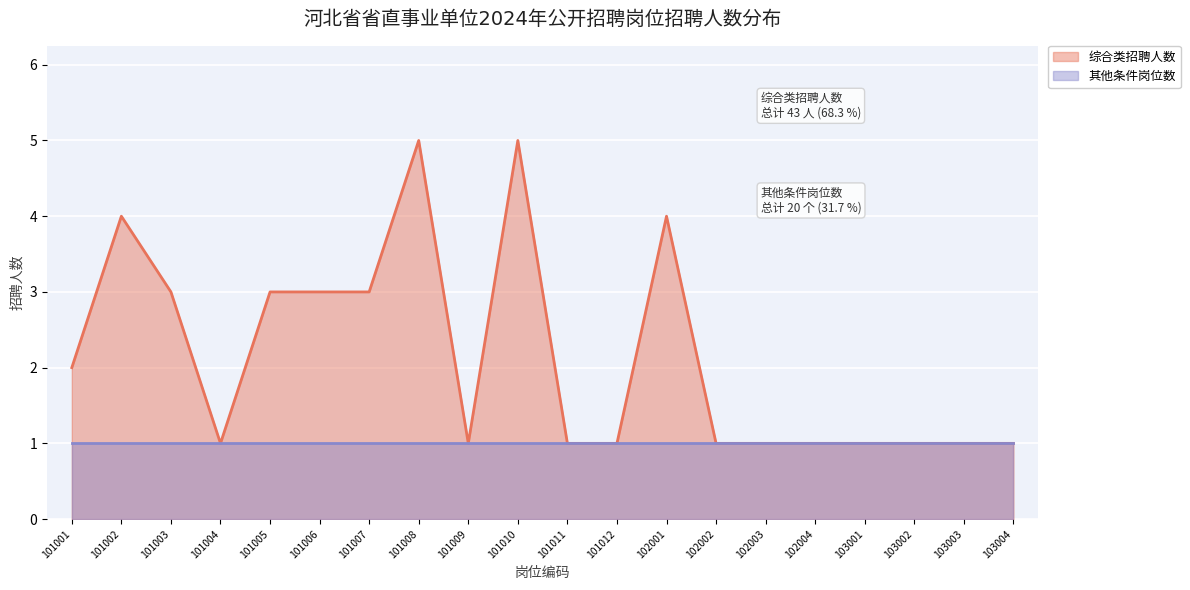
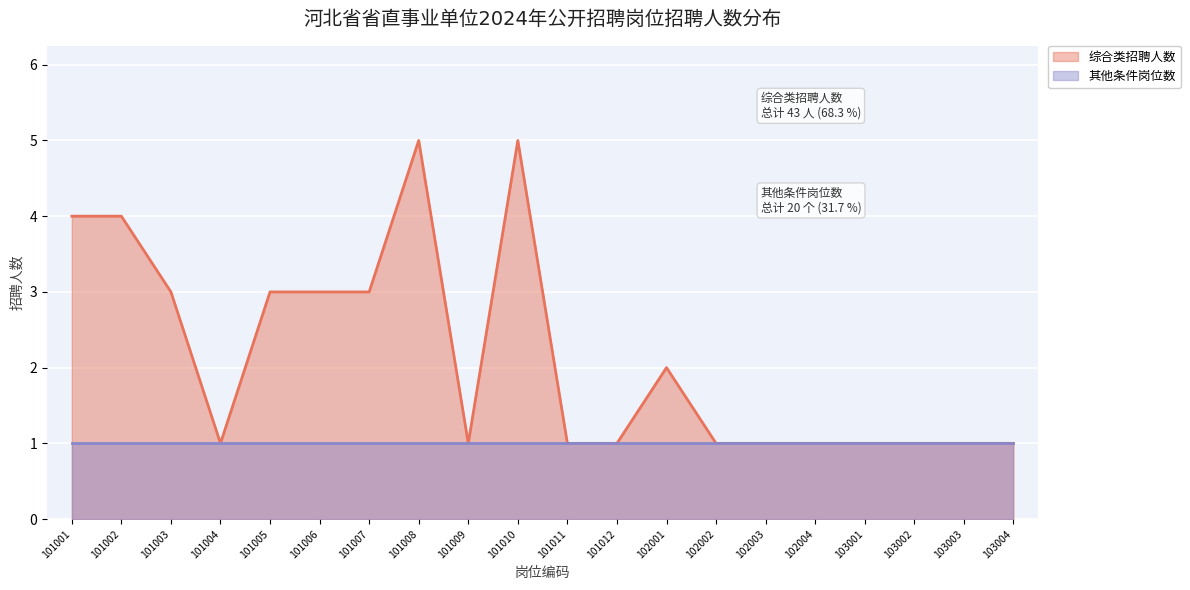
  {
    "综合类招聘人数": {
-     "101001": 2,
+     "101001": 4,
      "101002": 4,
      "101003": 3,
      "101005": 3,
      "101006": 3,
      "101007": 3,
      "101008": 5,
      "101010": 5,
-     "102001": 4
+     "102001": 2
    },
    "其他条件岗位数": {
      "101001": 1,
      "101002": 1,
      "101003": 1,
      "101005": 1,
      "101006": 1,
      "101007": 1,
      "101008": 1,
      "101010": 1,
      "102001": 1
    }
  }
